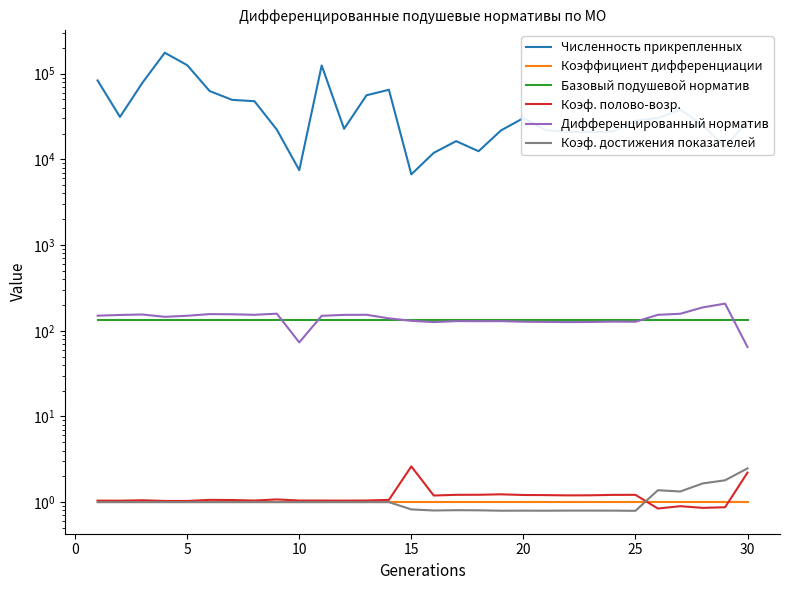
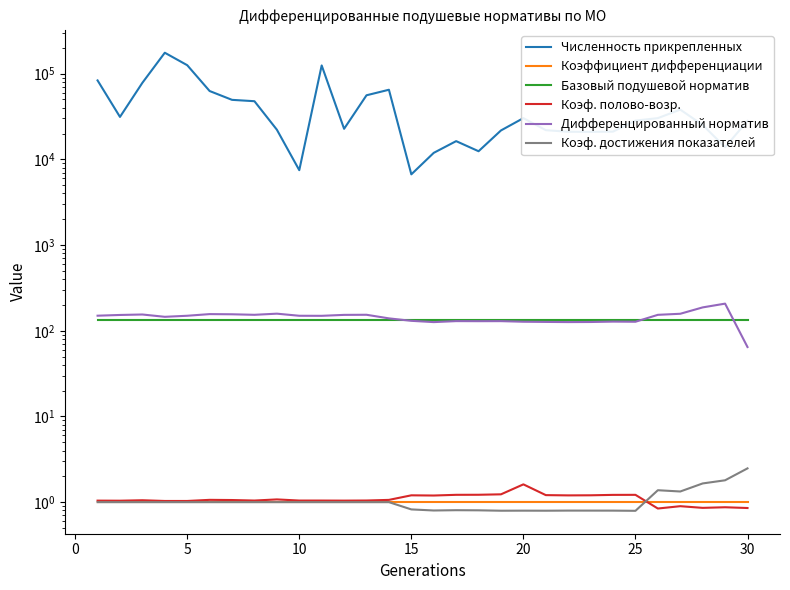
  {
    "Численность прикрепленных": {
      "5": 130000,
      "10": 7000,
      "15": 7000
    },
    "Коэффициент дифференциации": {
      "15": 1.0,
      "20": 1.0,
      "25": 1.0,
      "30": 1.0
    },
    "Базовый подушевой норматив": {
      "5": 130,
      "10": 130,
      "30": 130
    },
    "Коэф. полово-возр.": {
-     "15": 2.6,
-     "20": 1.2,
+     "15": 1.2,
+     "20": 1.6,
      "25": 1.2,
-     "30": 2.2
+     "30": 0.9
    },
    "Дифференцированный норматив": {
      "5": 150,
-     "10": 70,
+     "10": 150,
      "30": 60
    },
    "Коэф. достижения показателей": {
      "15": 0.8,
      "20": 0.8,
      "25": 0.8,
      "30": 2.5
    }
  }
